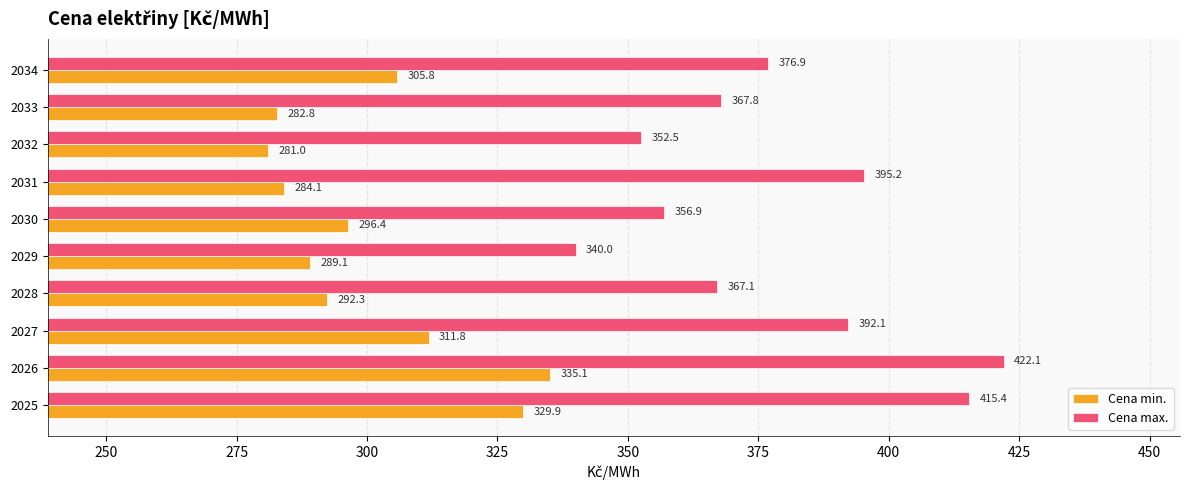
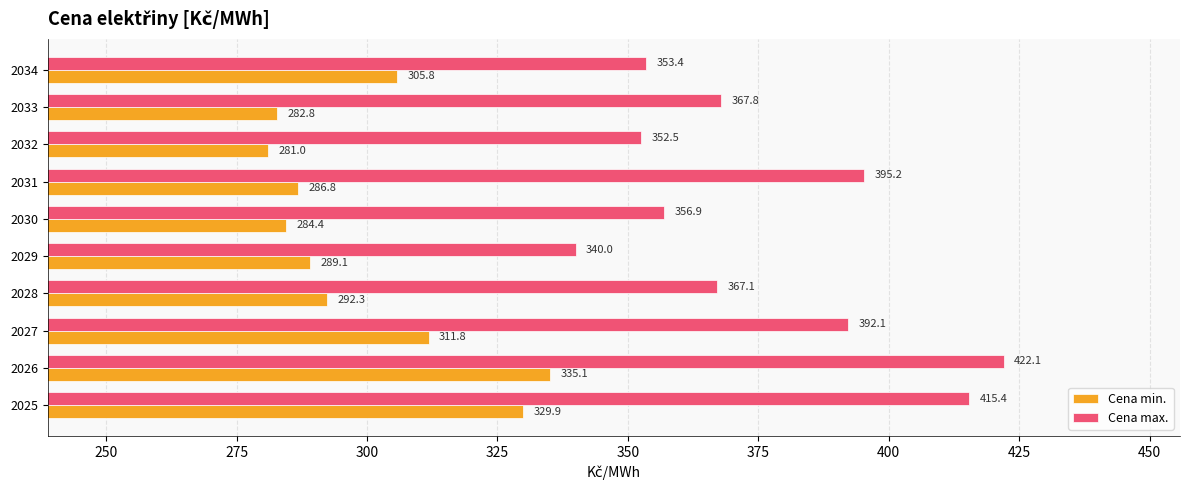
  {
    "Cena min.": {
      "2034": 305.8,
      "2033": 282.8,
      "2032": 281.0,
-     "2031": 284.1,
-     "2030": 296.4,
+     "2031": 286.8,
+     "2030": 284.4,
      "2029": 289.1,
      "2028": 292.3,
      "2027": 311.8,
      "2026": 335.1,
      "2025": 329.9
    },
    "Cena max.": {
-     "2034": 376.9,
+     "2034": 353.4,
      "2033": 367.8,
      "2032": 352.5,
      "2031": 395.2,
      "2030": 356.9,
      "2029": 340.0,
      "2028": 367.1,
      "2027": 392.1,
      "2026": 422.1,
      "2025": 415.4
    }
  }
